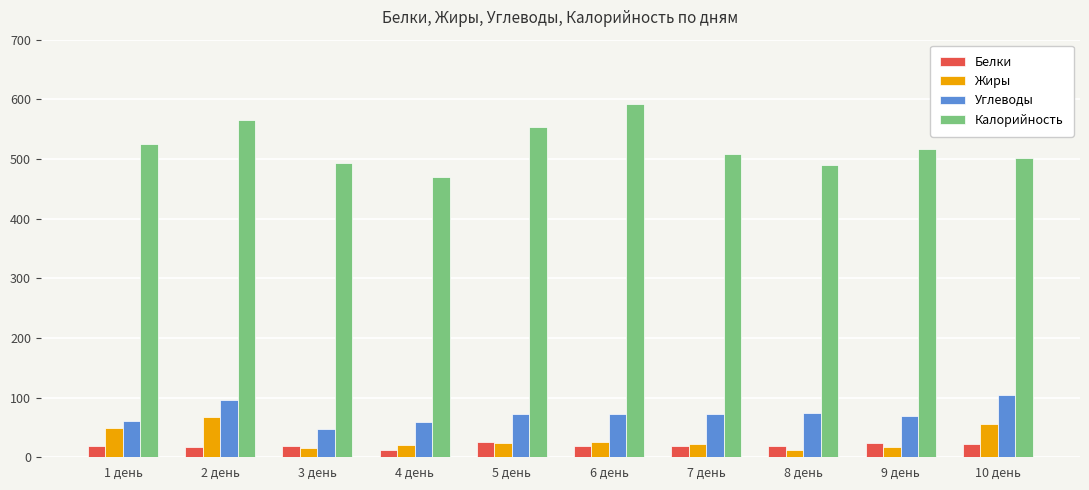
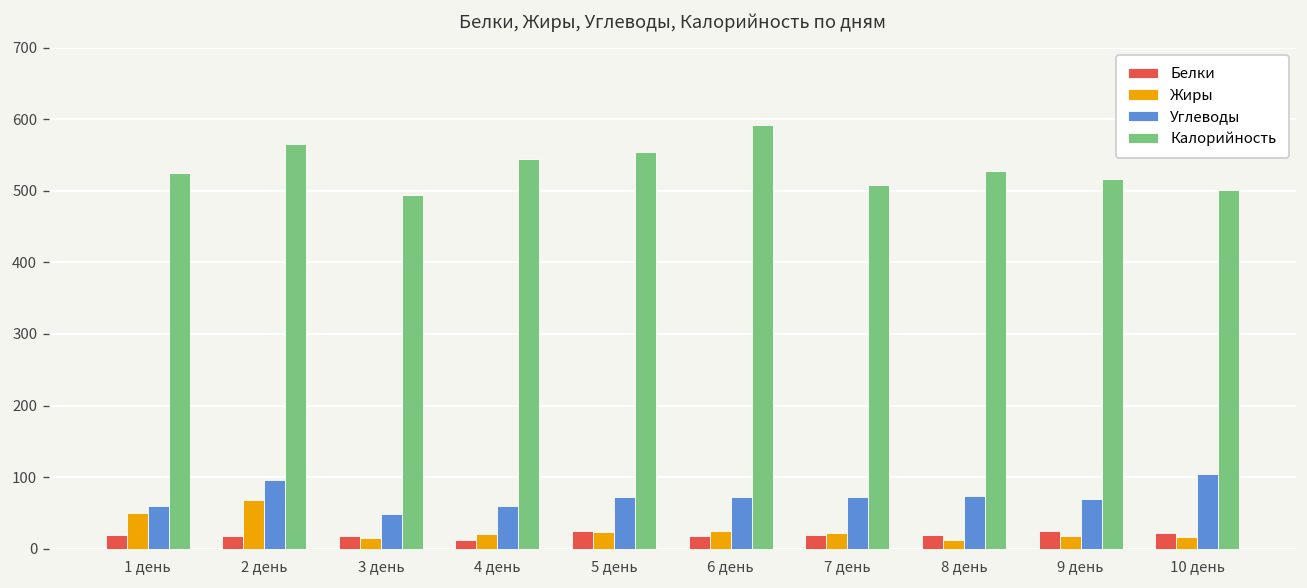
  {
    "Белки": {
      "1 день": 20,
      "2 день": 20,
      "3 день": 20,
      "4 день": 10,
      "5 день": 30,
      "6 день": 20,
      "7 день": 20,
      "8 день": 20,
      "9 день": 20,
      "10 день": 20
    },
    "Жиры": {
      "1 день": 50,
      "2 день": 70,
      "3 день": 10,
      "4 день": 20,
      "5 день": 20,
      "6 день": 30,
      "7 день": 20,
      "8 день": 10,
      "9 день": 20,
-     "10 день": 50
+     "10 день": 20
    },
    "Углеводы": {
      "1 день": 60,
      "2 день": 100,
      "3 день": 50,
      "4 день": 60,
      "5 день": 70,
      "6 день": 70,
      "7 день": 70,
      "8 день": 70,
      "9 день": 70,
      "10 день": 100
    },
    "Калорийность": {
      "1 день": 530,
      "2 день": 570,
      "3 день": 490,
-     "4 день": 470,
+     "4 день": 540,
      "5 день": 550,
      "6 день": 590,
      "7 день": 510,
-     "8 день": 490,
+     "8 день": 530,
      "9 день": 520,
      "10 день": 500
    }
  }
